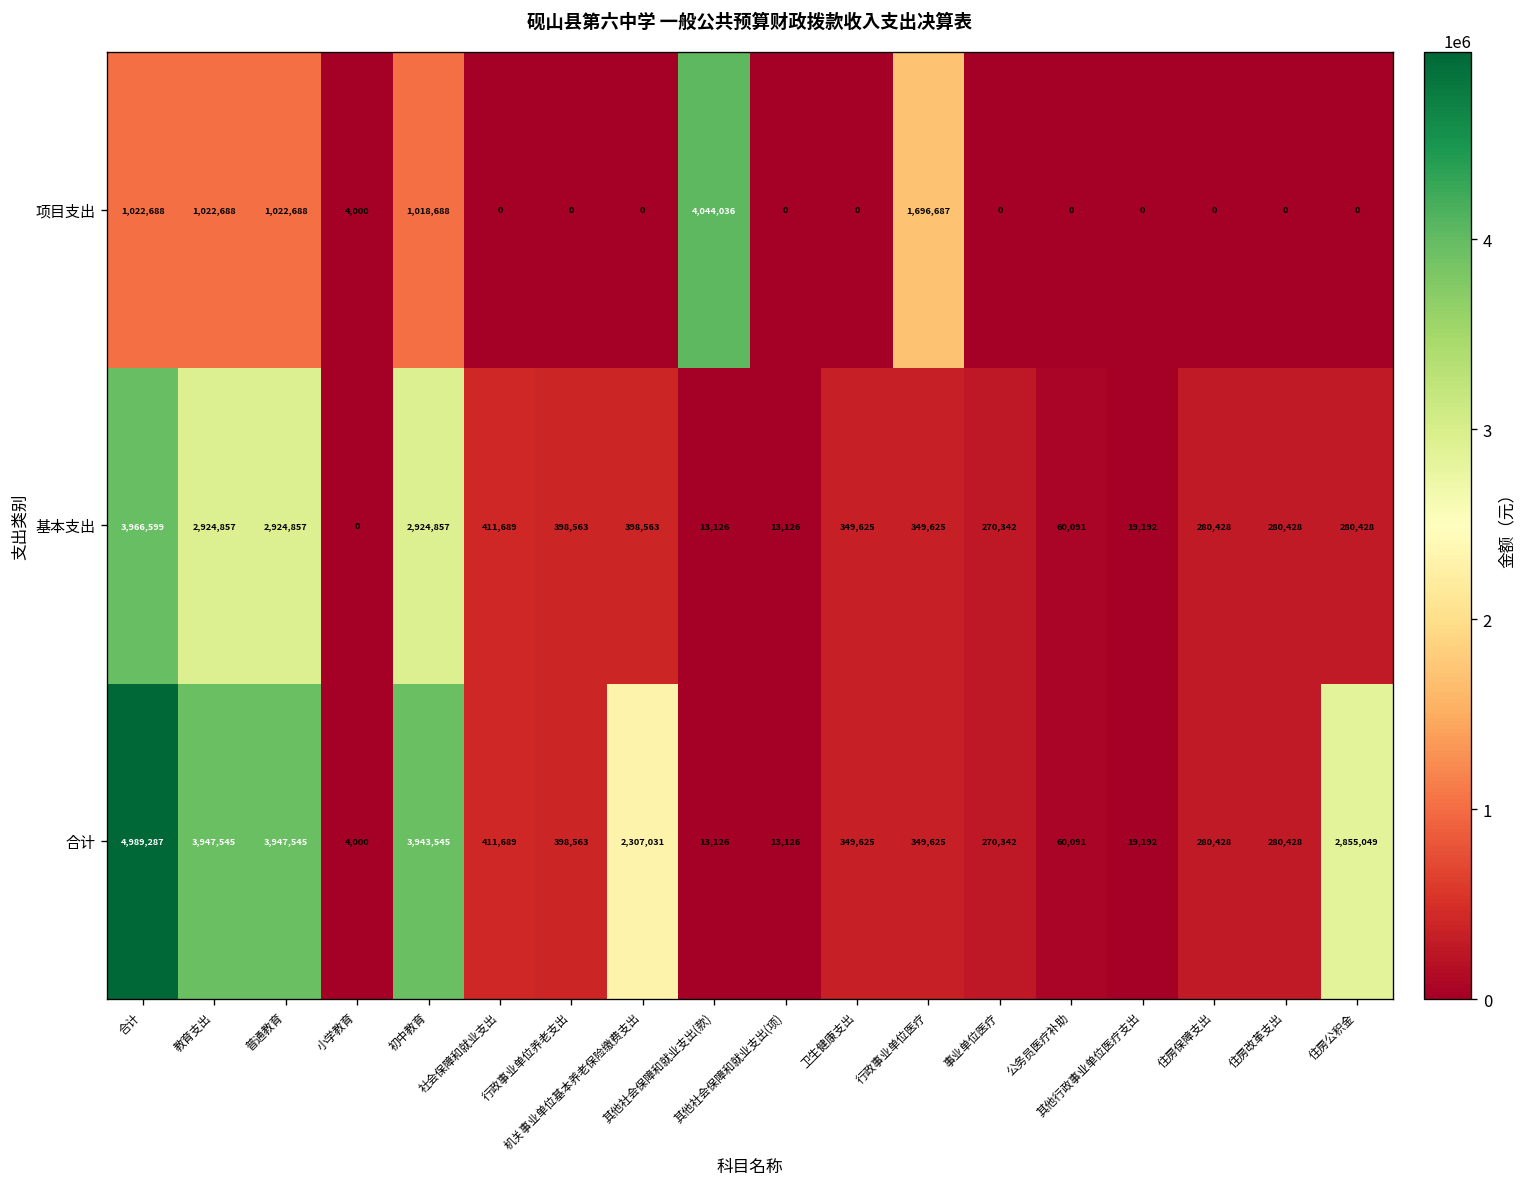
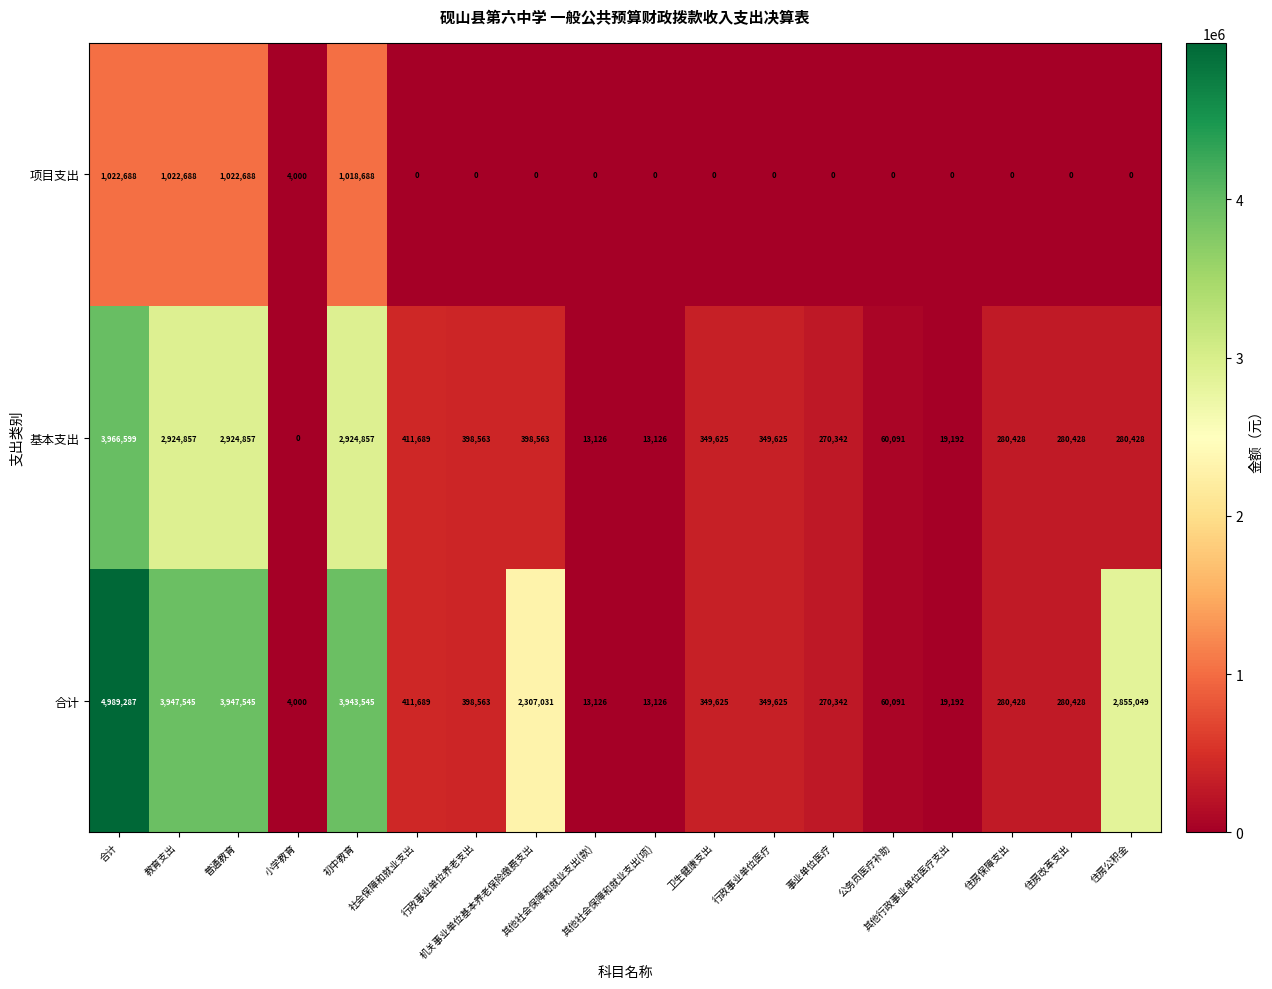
  {
    "项目支出": {
      "合计": "1,022,688",
      "教育支出": "1,022,688",
      "普通教育": "1,022,688",
      "小学教育": "4,000",
      "初中教育": "1,018,688",
      "社会保障和就业支出": "0",
      "行政事业单位养老支出": "0",
      "机关事业单位基本养老保险缴费支出": "0",
-     "其他社会保障和就业支出(款)": "4,044,036",
+     "其他社会保障和就业支出(款)": "0",
      "其他社会保障和就业支出(项)": "0",
      "卫生健康支出": "0",
-     "行政事业单位医疗": "1,696,687",
+     "行政事业单位医疗": "0",
      "事业单位医疗": "0",
      "公务员医疗补助": "0",
      "其他行政事业单位医疗支出": "0",
      "住房保障支出": "0",
      "住房改革支出": "0",
      "住房公积金": "0"
    },
    "基本支出": {
      "合计": "3,966,599",
      "教育支出": "2,924,857",
      "普通教育": "2,924,857",
      "小学教育": "0",
      "初中教育": "2,924,857",
      "社会保障和就业支出": "411,689",
      "行政事业单位养老支出": "398,563",
      "机关事业单位基本养老保险缴费支出": "398,563",
      "其他社会保障和就业支出(款)": "13,126",
      "其他社会保障和就业支出(项)": "13,126",
      "卫生健康支出": "349,625",
      "行政事业单位医疗": "349,625",
      "事业单位医疗": "270,342",
      "公务员医疗补助": "60,091",
      "其他行政事业单位医疗支出": "19,192",
      "住房保障支出": "280,428",
      "住房改革支出": "280,428",
      "住房公积金": "280,428"
    },
    "合计": {
      "合计": "4,989,287",
      "教育支出": "3,947,545",
      "普通教育": "3,947,545",
      "小学教育": "4,000",
      "初中教育": "3,943,545",
      "社会保障和就业支出": "411,689",
      "行政事业单位养老支出": "398,563",
      "机关事业单位基本养老保险缴费支出": "2,307,031",
      "其他社会保障和就业支出(款)": "13,126",
      "其他社会保障和就业支出(项)": "13,126",
      "卫生健康支出": "349,625",
      "行政事业单位医疗": "349,625",
      "事业单位医疗": "270,342",
      "公务员医疗补助": "60,091",
      "其他行政事业单位医疗支出": "19,192",
      "住房保障支出": "280,428",
      "住房改革支出": "280,428",
      "住房公积金": "2,855,049"
    }
  }
